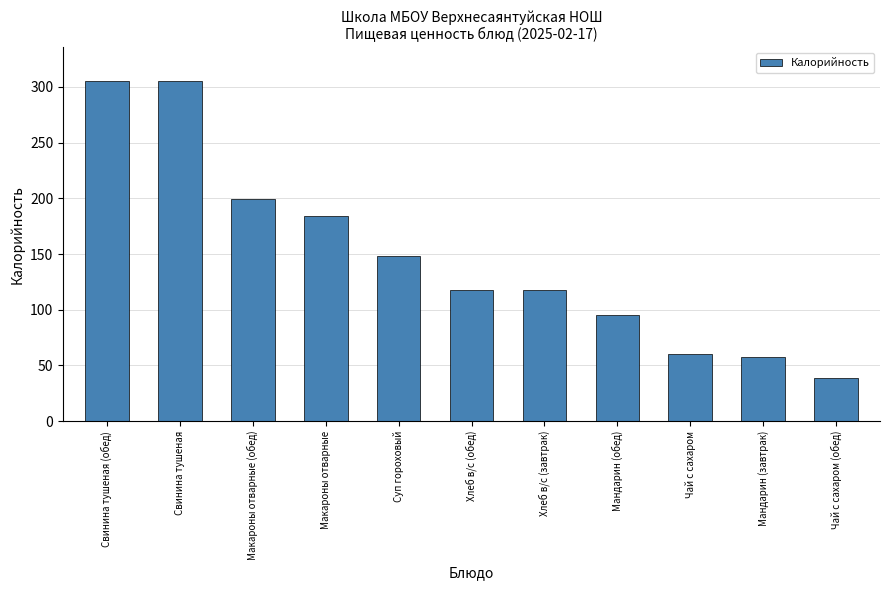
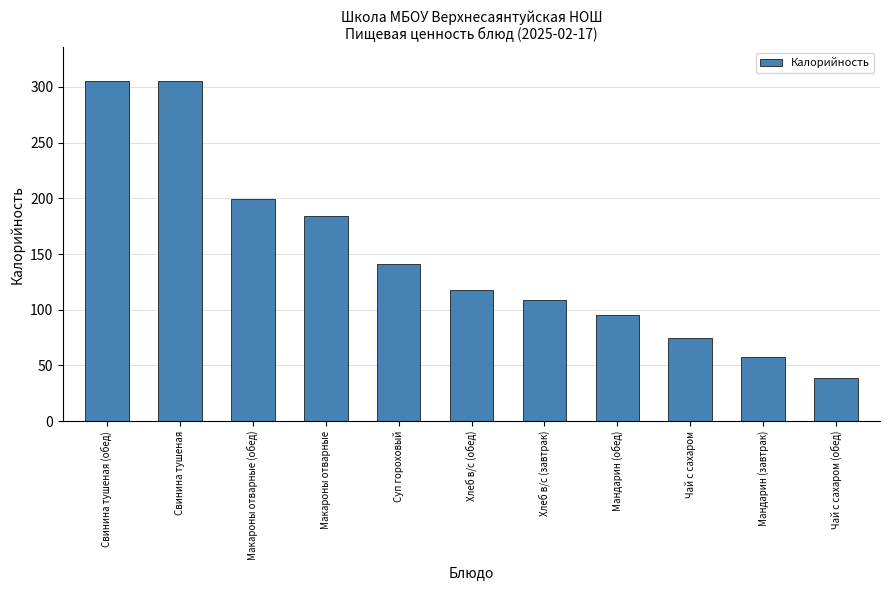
  {
    "Свинина тушеная (обед)": 305,
    "Свинина тушеная": 305,
    "Макароны отварные (обед)": 200,
    "Макароны отварные": 184,
-   "Суп гороховый": 148,
+   "Суп гороховый": 141,
    "Хлеб в/с (обед)": 118,
-   "Хлеб в/с (завтрак)": 118,
+   "Хлеб в/с (завтрак)": 109,
    "Мандарин (обед)": 95,
-   "Чай с сахаром": 60,
+   "Чай с сахаром": 75,
    "Мандарин (завтрак)": 57,
    "Чай с сахаром (обед)": 39
  }
